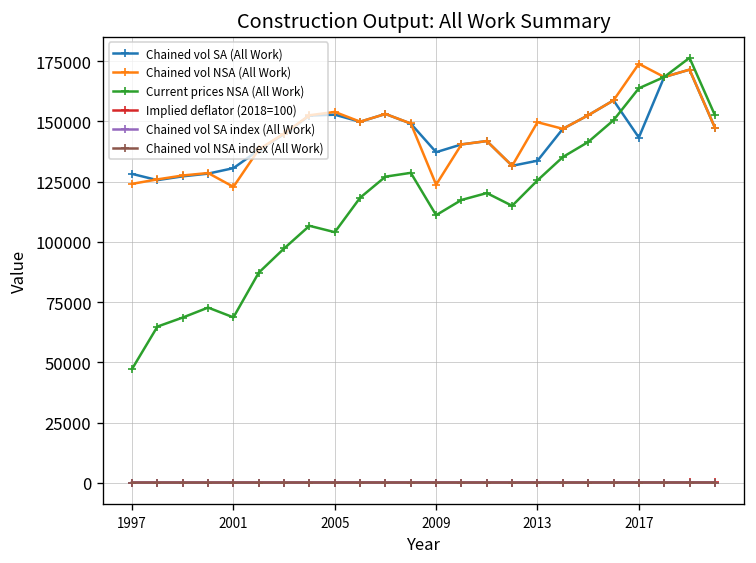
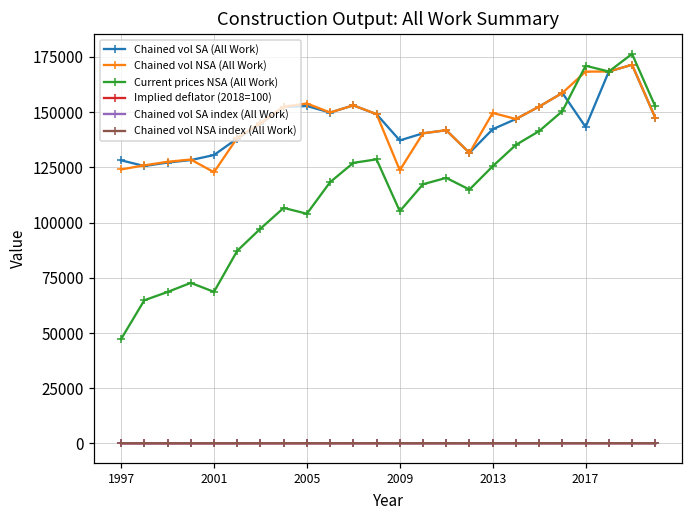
  {
    "Chained vol SA (All Work)": {
      "1997": 128000,
      "2001": 131000,
      "2009": 137000,
-     "2013": 134000,
+     "2013": 142000,
      "2017": 143000
    },
    "Chained vol NSA (All Work)": {
      "1997": 124000,
      "2001": 123000,
      "2009": 124000,
      "2013": 150000,
-     "2017": 174000
+     "2017": 168000
    },
    "Current prices NSA (All Work)": {
      "1997": 47000,
      "2001": 69000,
      "2005": 104000,
-     "2009": 111000,
+     "2009": 105000,
      "2013": 126000,
-     "2017": 164000
+     "2017": 171000
    },
    "Chained vol NSA index (All Work)": {
      "1997": 0,
      "2001": 0,
      "2005": 0,
      "2009": 0,
      "2013": 0,
      "2017": 0
    }
  }
